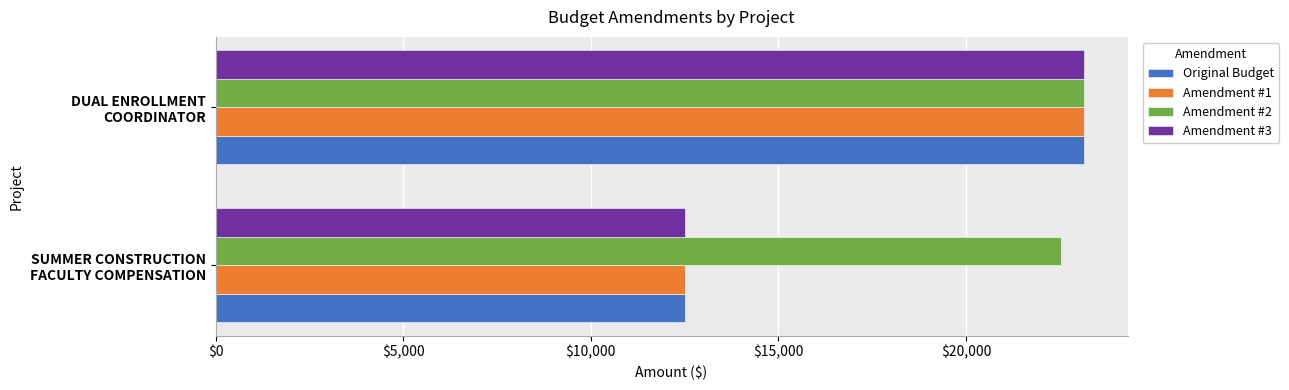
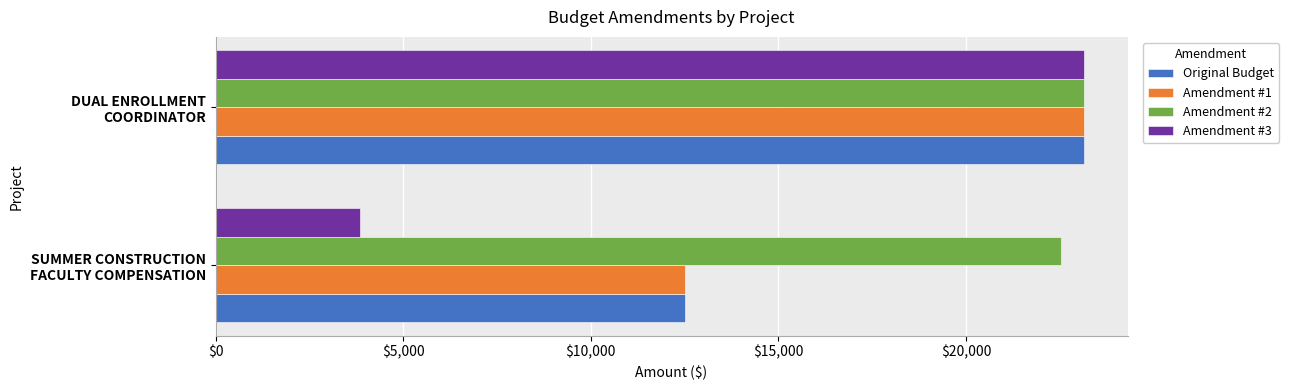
  {
    "Original Budget": {
      "DUAL ENROLLMENT COORDINATOR": "$23,200",
      "SUMMER CONSTRUCTION FACULTY COMPENSATION": "$12,500"
    },
    "Amendment #1": {
      "DUAL ENROLLMENT COORDINATOR": "$23,200",
      "SUMMER CONSTRUCTION FACULTY COMPENSATION": "$12,500"
    },
    "Amendment #2": {
      "DUAL ENROLLMENT COORDINATOR": "$23,200",
      "SUMMER CONSTRUCTION FACULTY COMPENSATION": "$22,500"
    },
    "Amendment #3": {
      "DUAL ENROLLMENT COORDINATOR": "$23,200",
-     "SUMMER CONSTRUCTION FACULTY COMPENSATION": "$12,500"
+     "SUMMER CONSTRUCTION FACULTY COMPENSATION": "$3,800"
    }
  }
